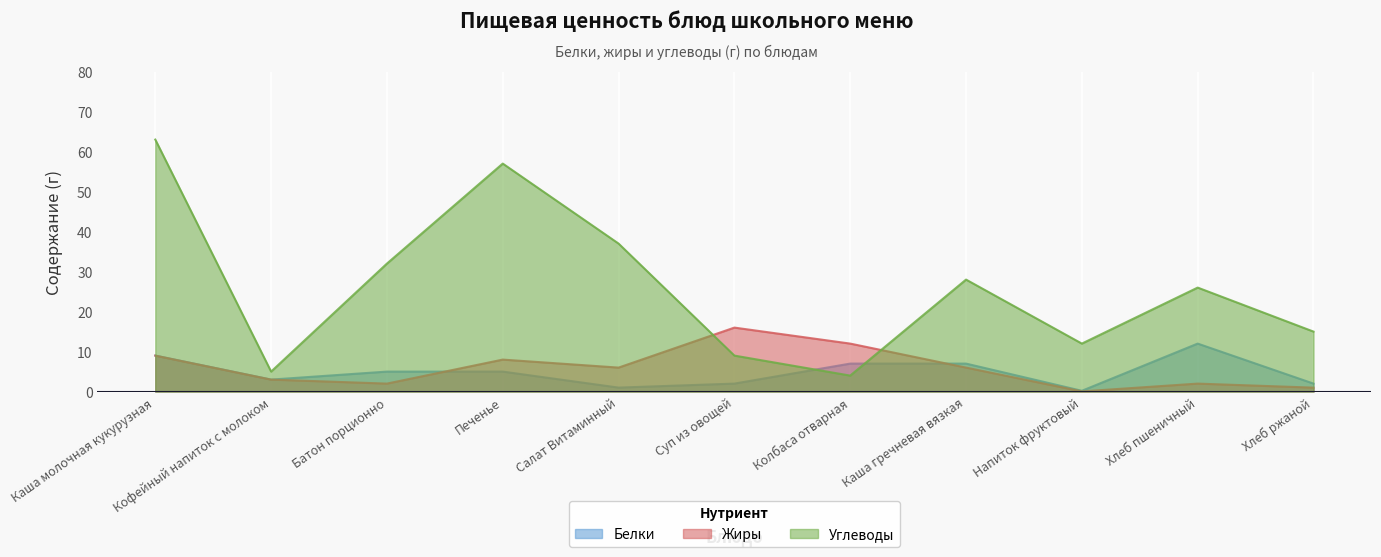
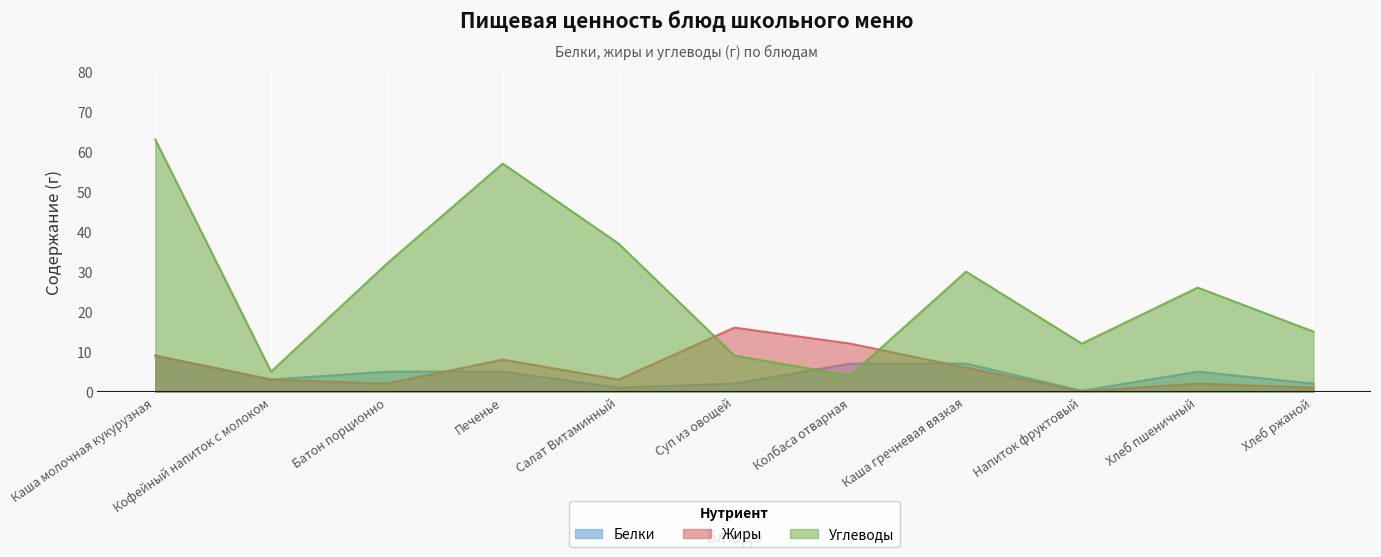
  {
    "Белки": {
      "Батон порционно": 5,
      "Печенье": 5,
      "Салат Витаминный": 1,
      "Суп из овощей": 2,
      "Колбаса отварная": 7,
      "Каша гречневая вязкая": 7,
-     "Хлеб пшеничный": 12,
+     "Хлеб пшеничный": 5,
      "Хлеб ржаной": 2
    },
    "Жиры": {
      "Батон порционно": 2,
      "Печенье": 8,
-     "Салат Витаминный": 6,
+     "Салат Витаминный": 3,
      "Суп из овощей": 16,
      "Колбаса отварная": 12,
      "Каша гречневая вязкая": 6,
      "Хлеб пшеничный": 2,
      "Хлеб ржаной": 1
    },
    "Углеводы": {
      "Каша молочная кукурузная": 63,
      "Кофейный напиток с молоком": 5,
      "Батон порционно": 32,
      "Печенье": 57,
      "Салат Витаминный": 37,
      "Суп из овощей": 9,
      "Колбаса отварная": 4,
-     "Каша гречневая вязкая": 28,
+     "Каша гречневая вязкая": 30,
      "Напиток фруктовый": 12,
      "Хлеб пшеничный": 26,
      "Хлеб ржаной": 15
    }
  }
